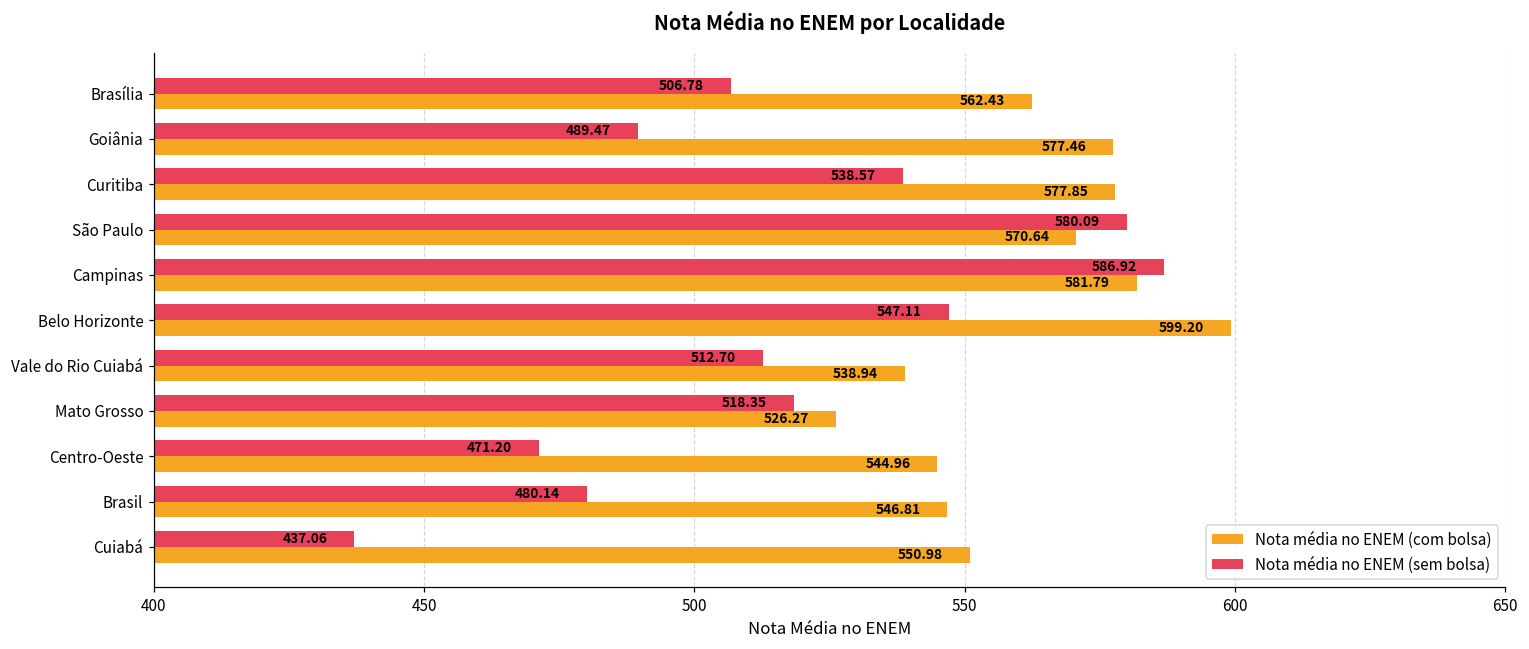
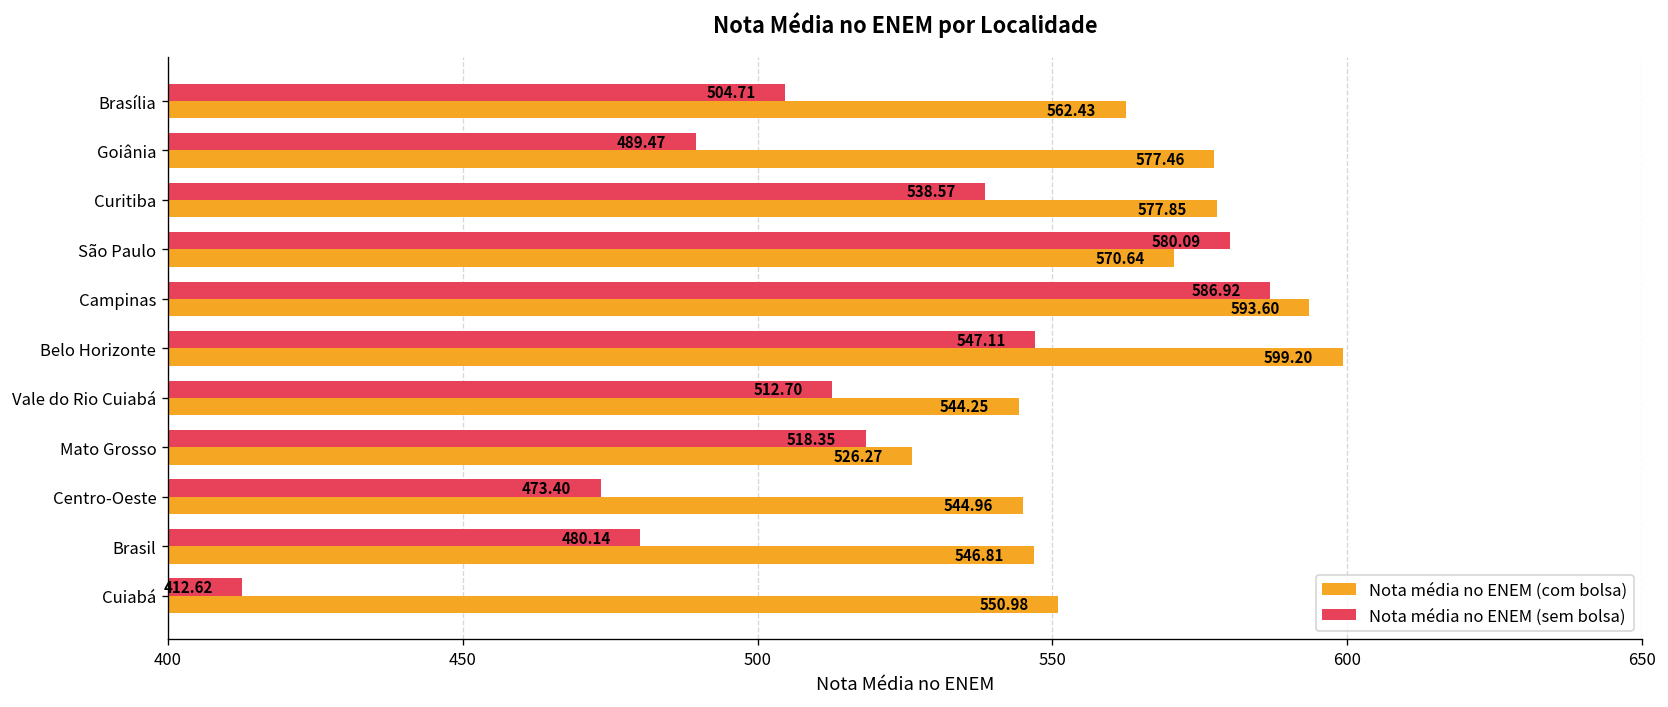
  {
    "Nota média no ENEM (com bolsa)": {
      "Brasília": 562.43,
      "Goiânia": 577.46,
      "Curitiba": 577.85,
      "São Paulo": 570.64,
-     "Campinas": 581.79,
+     "Campinas": 593.60,
      "Belo Horizonte": 599.20,
-     "Vale do Rio Cuiabá": 538.94,
+     "Vale do Rio Cuiabá": 544.25,
      "Mato Grosso": 526.27,
      "Centro-Oeste": 544.96,
      "Brasil": 546.81,
      "Cuiabá": 550.98
    },
    "Nota média no ENEM (sem bolsa)": {
-     "Brasília": 506.78,
+     "Brasília": 504.71,
      "Goiânia": 489.47,
      "Curitiba": 538.57,
      "São Paulo": 580.09,
      "Campinas": 586.92,
      "Belo Horizonte": 547.11,
      "Vale do Rio Cuiabá": 512.70,
      "Mato Grosso": 518.35,
-     "Centro-Oeste": 471.20,
+     "Centro-Oeste": 473.40,
      "Brasil": 480.14,
-     "Cuiabá": 437.06
+     "Cuiabá": 412.62
    }
  }
